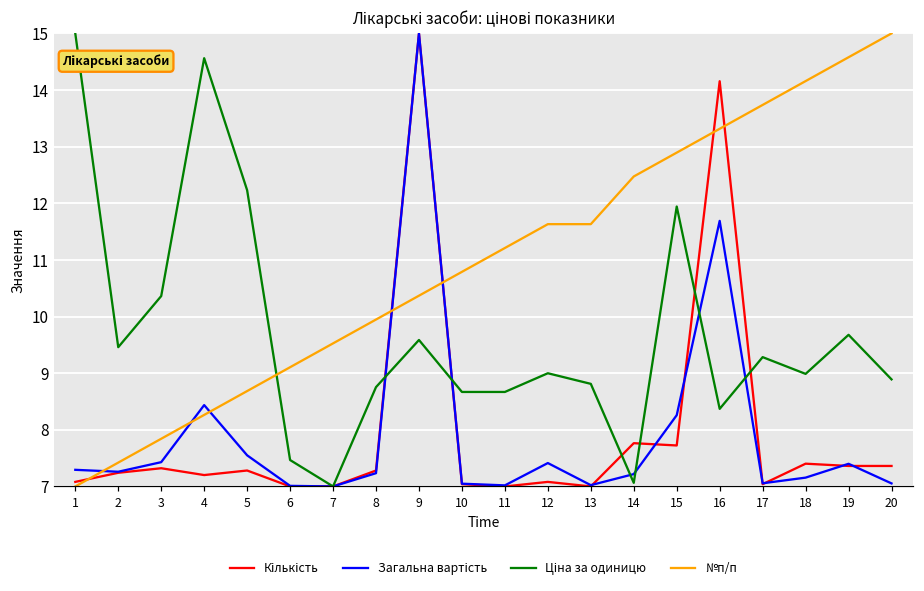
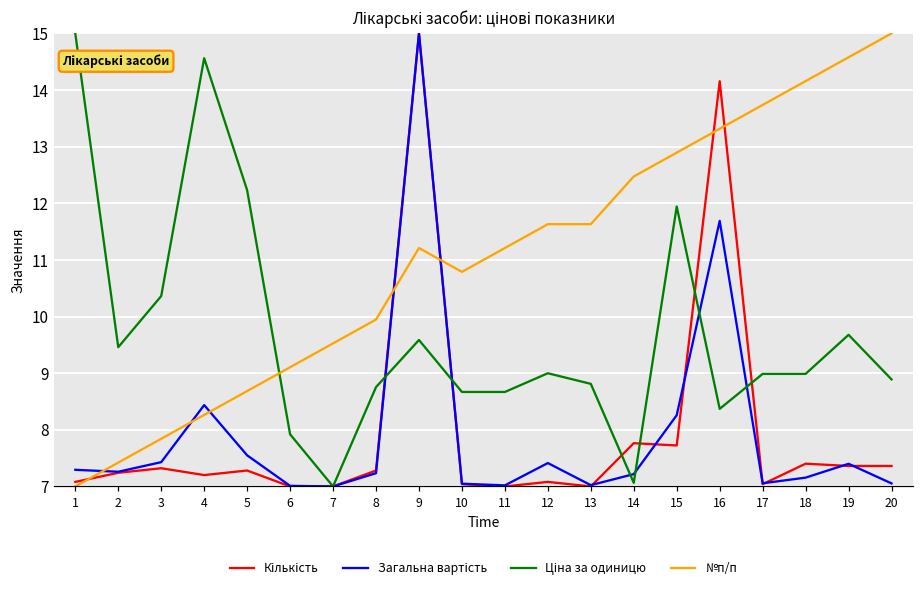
  {
    "Кількість": {
      "1": 7.1,
      "3": 7.3,
      "4": 7.2,
      "5": 7.3,
      "12": 7.1,
      "14": 7.8,
      "15": 7.7,
      "16": 14.2,
      "18": 7.4,
      "20": 7.4
    },
    "Загальна вартість": {
      "1": 7.3,
      "3": 7.4,
      "4": 8.4,
      "5": 7.5,
      "12": 7.4,
      "14": 7.2,
      "15": 8.3,
      "16": 11.7,
      "18": 7.2,
      "20": 7.1
    },
    "Ціна за одиницю": {
      "1": 15.0,
      "2": 9.5,
      "3": 10.4,
      "4": 14.6,
      "5": 12.2,
-     "6": 7.5,
+     "6": 7.9,
      "8": 8.8,
      "9": 9.6,
      "10": 8.7,
      "11": 8.7,
      "12": 9.0,
      "13": 8.8,
      "14": 7.1,
      "15": 11.9,
      "16": 8.4,
-     "17": 9.3,
+     "17": 9.0,
      "18": 9.0,
      "19": 9.7,
      "20": 8.9
    },
    "№п/п": {
      "1": 7.0,
      "2": 7.4,
      "3": 7.8,
      "4": 8.3,
      "5": 8.7,
      "6": 9.1,
      "7": 9.5,
      "8": 9.9,
-     "9": 10.4,
+     "9": 11.2,
      "10": 10.8,
      "11": 11.2,
      "12": 11.6,
      "13": 11.6,
      "14": 12.5,
      "15": 12.9,
      "16": 13.3,
      "17": 13.7,
      "18": 14.2,
      "19": 14.6,
      "20": 15.0
    }
  }
